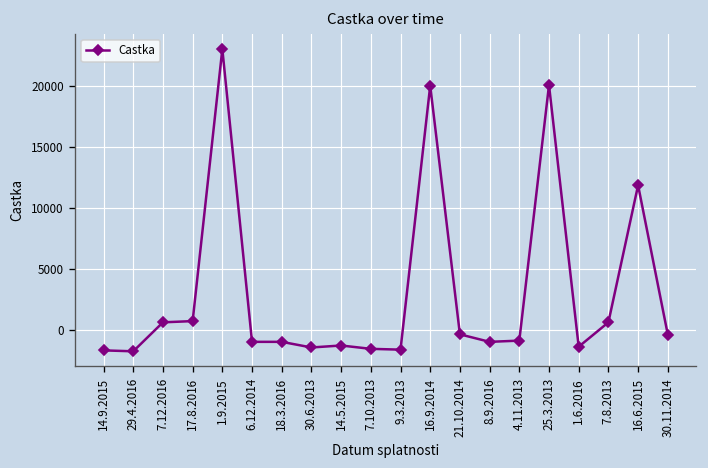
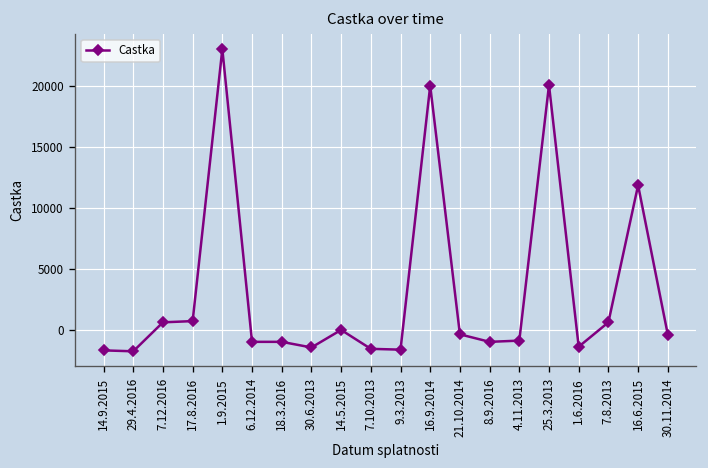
  {
    "14.9.2015": -1700,
    "29.4.2016": -1800,
    "7.12.2016": 600,
    "17.8.2016": 700,
    "1.9.2015": 23000,
    "6.12.2014": -1000,
    "18.3.2016": -1000,
    "30.6.2013": -1500,
-   "14.5.2015": -1300,
+   "14.5.2015": 0,
    "7.10.2013": -1600,
    "9.3.2013": -1600,
    "16.9.2014": 20000,
    "21.10.2014": -400,
    "8.9.2016": -1000,
    "4.11.2013": -900,
    "25.3.2013": 20100,
    "1.6.2016": -1400,
    "7.8.2013": 600,
    "16.6.2015": 11800,
    "30.11.2014": -400
  }
